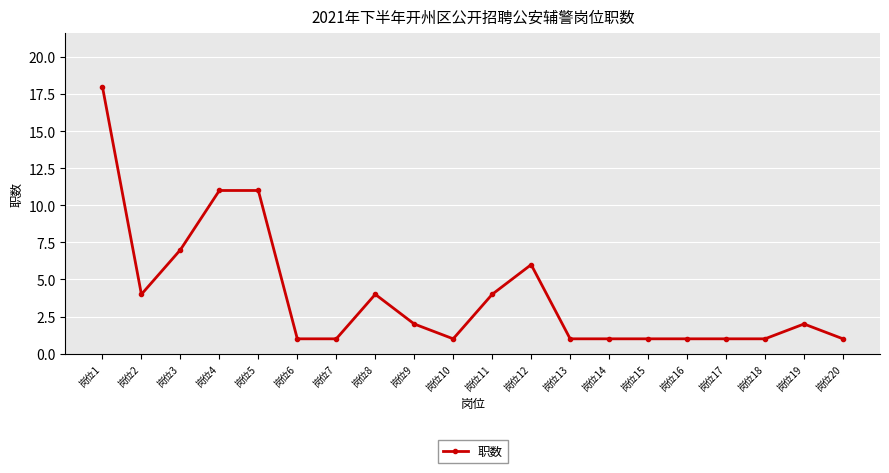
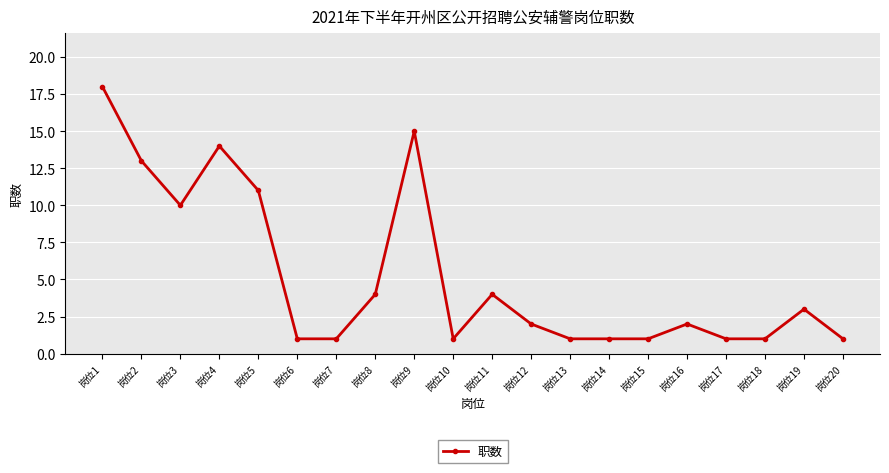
  {
    "岗位1": 18,
-   "岗位2": 4,
-   "岗位3": 7,
-   "岗位4": 11,
+   "岗位2": 13,
+   "岗位3": 10,
+   "岗位4": 14,
    "岗位5": 11,
    "岗位6": 1,
    "岗位7": 1,
    "岗位8": 4,
-   "岗位9": 2,
+   "岗位9": 15,
    "岗位10": 1,
    "岗位11": 4,
-   "岗位12": 6,
+   "岗位12": 2,
    "岗位13": 1,
    "岗位14": 1,
    "岗位15": 1,
-   "岗位16": 1,
+   "岗位16": 2,
    "岗位17": 1,
    "岗位18": 1,
-   "岗位19": 2,
+   "岗位19": 3,
    "岗位20": 1
  }
